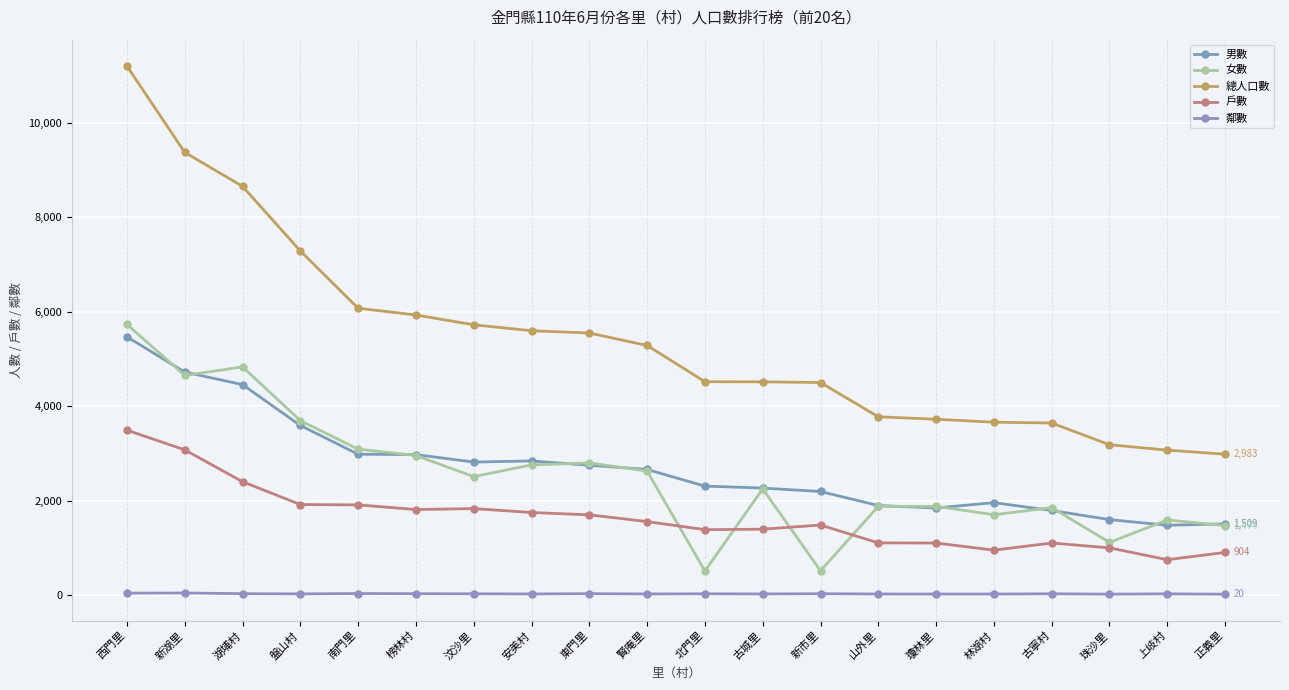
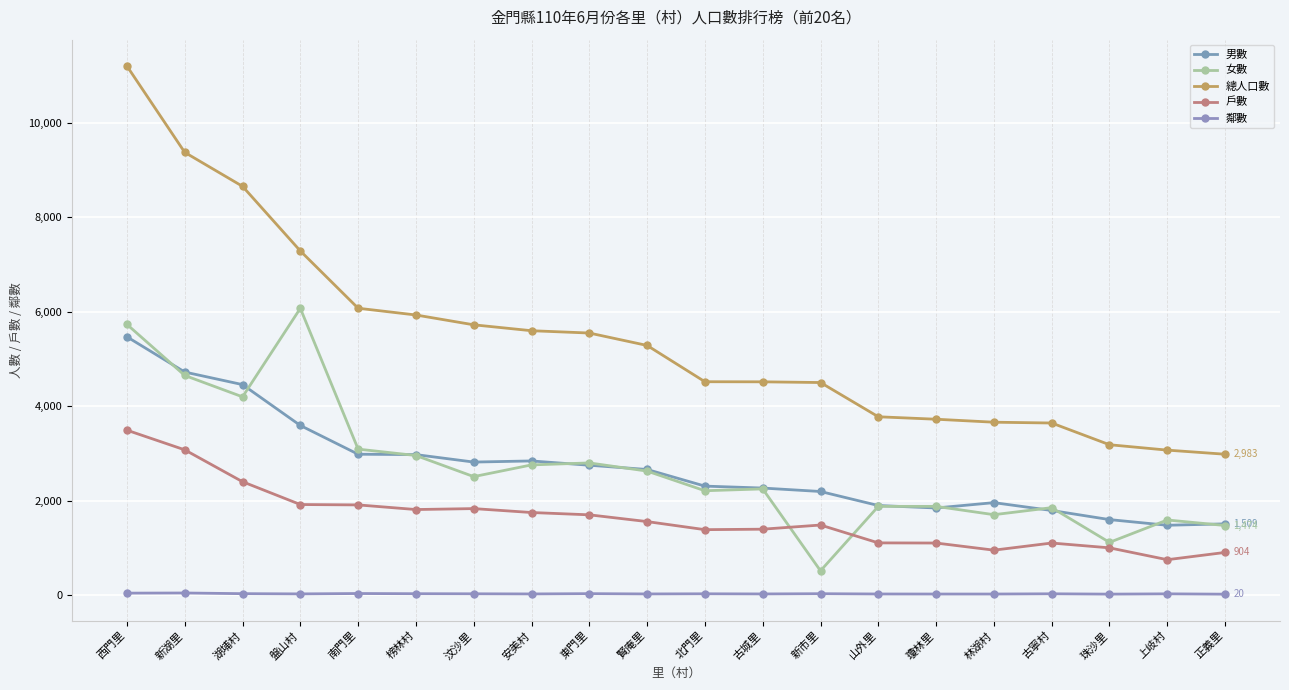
  {
    "女數": {
      "西門里": "5,700",
      "新湖里": "4,700",
-     "湖埔村": "4,800",
-     "盤山村": "3,700",
+     "湖埔村": "4,200",
+     "盤山村": "6,100",
      "南門里": "3,100",
      "汶沙里": "2,500",
      "安美村": "2,800",
-     "北門里": "500",
+     "北門里": "2,200",
      "新市里": "500",
      "林湖村": "1,700",
      "古寧村": "1,900",
      "珠沙里": "1,100",
      "上岐村": "1,600"
    }
  }
